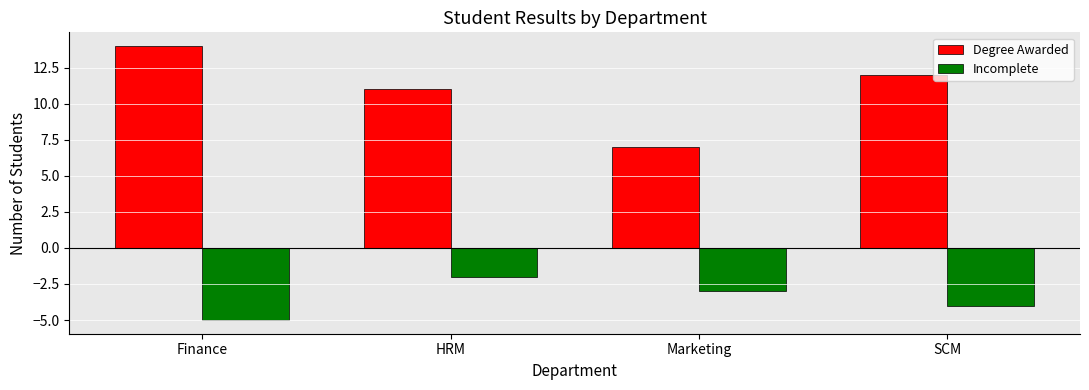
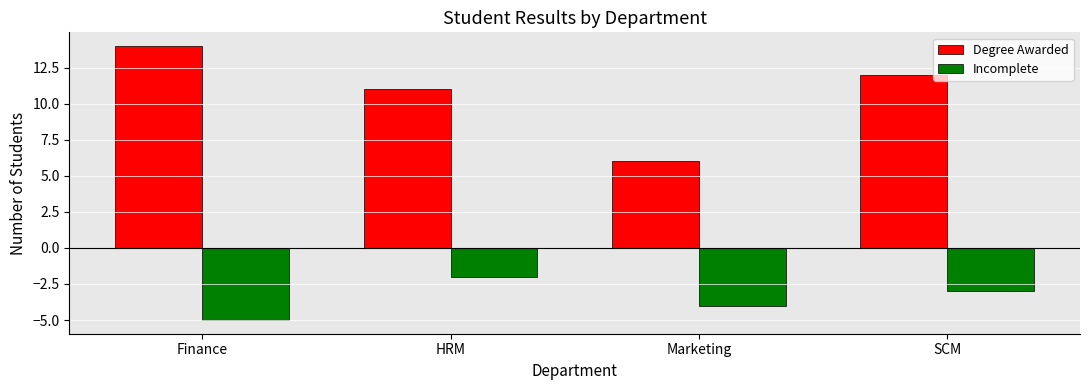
  {
    "Degree Awarded": {
      "Finance": 14,
      "HRM": 11,
-     "Marketing": 7,
+     "Marketing": 6,
      "SCM": 12
    },
    "Incomplete": {
      "Finance": -5.0,
      "HRM": -2.0,
-     "Marketing": -3.0,
-     "SCM": -4.0
+     "Marketing": -4.0,
+     "SCM": -3.0
    }
  }
